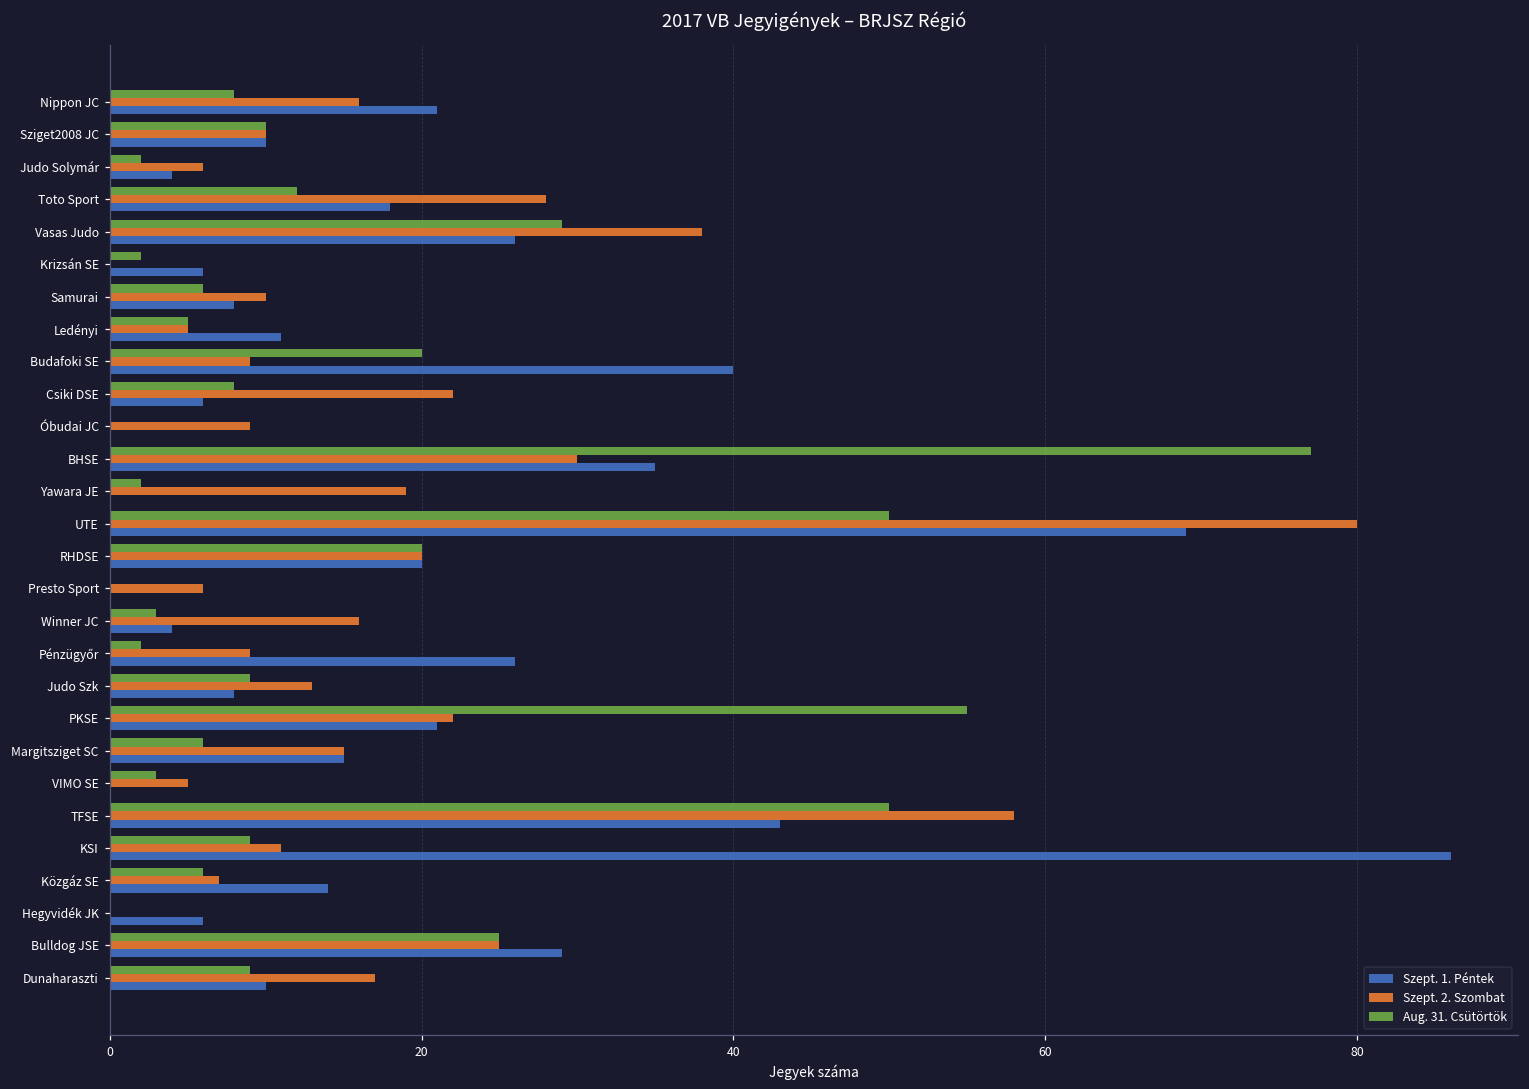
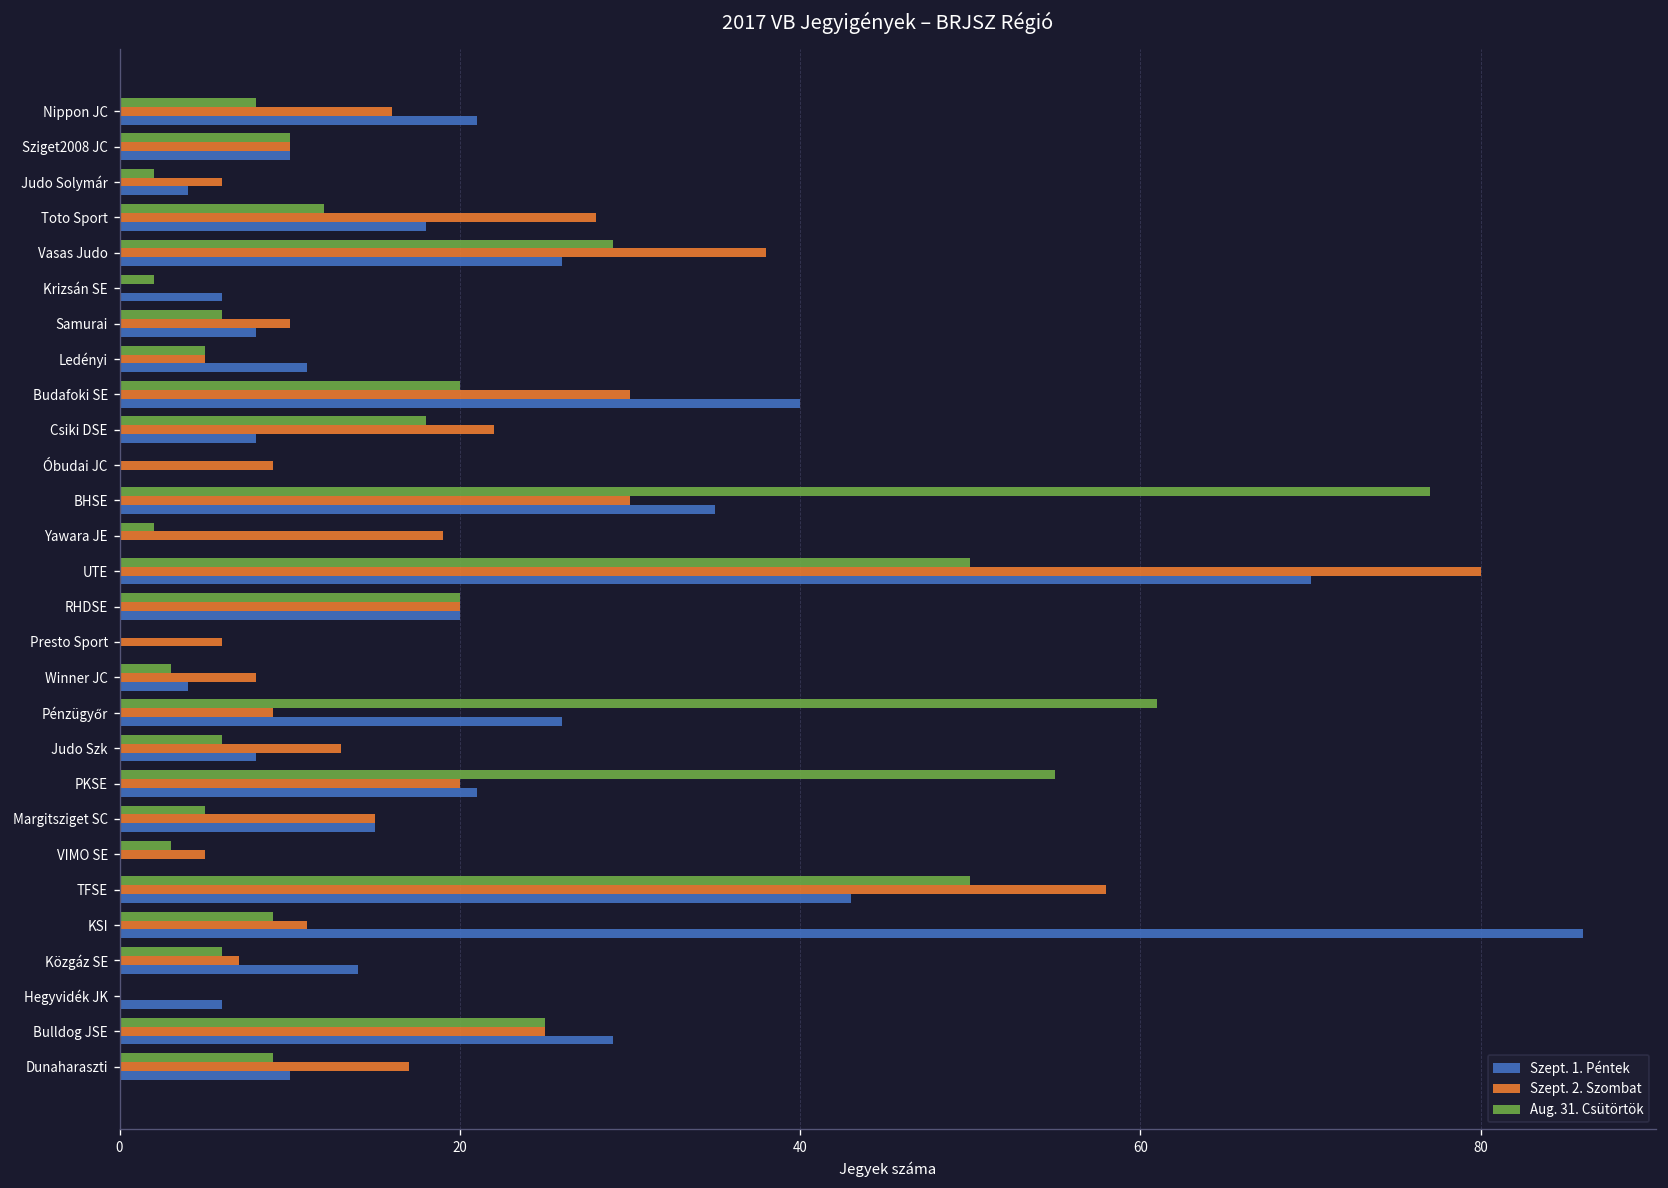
  {
    "Szept. 1. Péntek": {
      "Nippon JC": 21,
      "Sziget2008 JC": 10,
      "Judo Solymár": 4,
      "Toto Sport": 18,
      "Vasas Judo": 26,
      "Krizsán SE": 6,
      "Samurai": 8,
      "Ledényi": 11,
      "Budafoki SE": 40,
-     "Csiki DSE": 6,
+     "Csiki DSE": 8,
      "Óbudai JC": 0,
      "BHSE": 35,
      "Yawara JE": 0,
-     "UTE": 69,
+     "UTE": 70,
      "RHDSE": 20,
      "Presto Sport": 0,
      "Winner JC": 4,
      "Pénzügyőr": 26,
      "Judo Szk": 8,
      "PKSE": 21,
      "Margitsziget SC": 15,
      "VIMO SE": 0,
      "TFSE": 43,
      "KSI": 86,
      "Közgáz SE": 14,
      "Hegyvidék JK": 6,
      "Bulldog JSE": 29,
      "Dunaharaszti": 10
    },
    "Szept. 2. Szombat": {
      "Nippon JC": 16,
      "Sziget2008 JC": 10,
      "Judo Solymár": 6,
      "Toto Sport": 28,
      "Vasas Judo": 38,
      "Krizsán SE": 0,
      "Samurai": 10,
      "Ledényi": 5,
-     "Budafoki SE": 9,
+     "Budafoki SE": 30,
      "Csiki DSE": 22,
      "Óbudai JC": 9,
      "BHSE": 30,
      "Yawara JE": 19,
      "UTE": 80,
      "RHDSE": 20,
      "Presto Sport": 6,
-     "Winner JC": 16,
+     "Winner JC": 8,
      "Pénzügyőr": 9,
      "Judo Szk": 13,
-     "PKSE": 22,
+     "PKSE": 20,
      "Margitsziget SC": 15,
      "VIMO SE": 5,
      "TFSE": 58,
      "KSI": 11,
      "Közgáz SE": 7,
      "Hegyvidék JK": 0,
      "Bulldog JSE": 25,
      "Dunaharaszti": 17
    },
    "Aug. 31. Csütörtök": {
      "Nippon JC": 8,
      "Sziget2008 JC": 10,
      "Judo Solymár": 2,
      "Toto Sport": 12,
      "Vasas Judo": 29,
      "Krizsán SE": 2,
      "Samurai": 6,
      "Ledényi": 5,
      "Budafoki SE": 20,
-     "Csiki DSE": 8,
+     "Csiki DSE": 18,
      "Óbudai JC": 0,
      "BHSE": 77,
      "Yawara JE": 2,
      "UTE": 50,
      "RHDSE": 20,
      "Presto Sport": 0,
      "Winner JC": 3,
-     "Pénzügyőr": 2,
-     "Judo Szk": 9,
+     "Pénzügyőr": 61,
+     "Judo Szk": 6,
      "PKSE": 55,
-     "Margitsziget SC": 6,
+     "Margitsziget SC": 5,
      "VIMO SE": 3,
      "TFSE": 50,
      "KSI": 9,
      "Közgáz SE": 6,
      "Hegyvidék JK": 0,
      "Bulldog JSE": 25,
      "Dunaharaszti": 9
    }
  }
